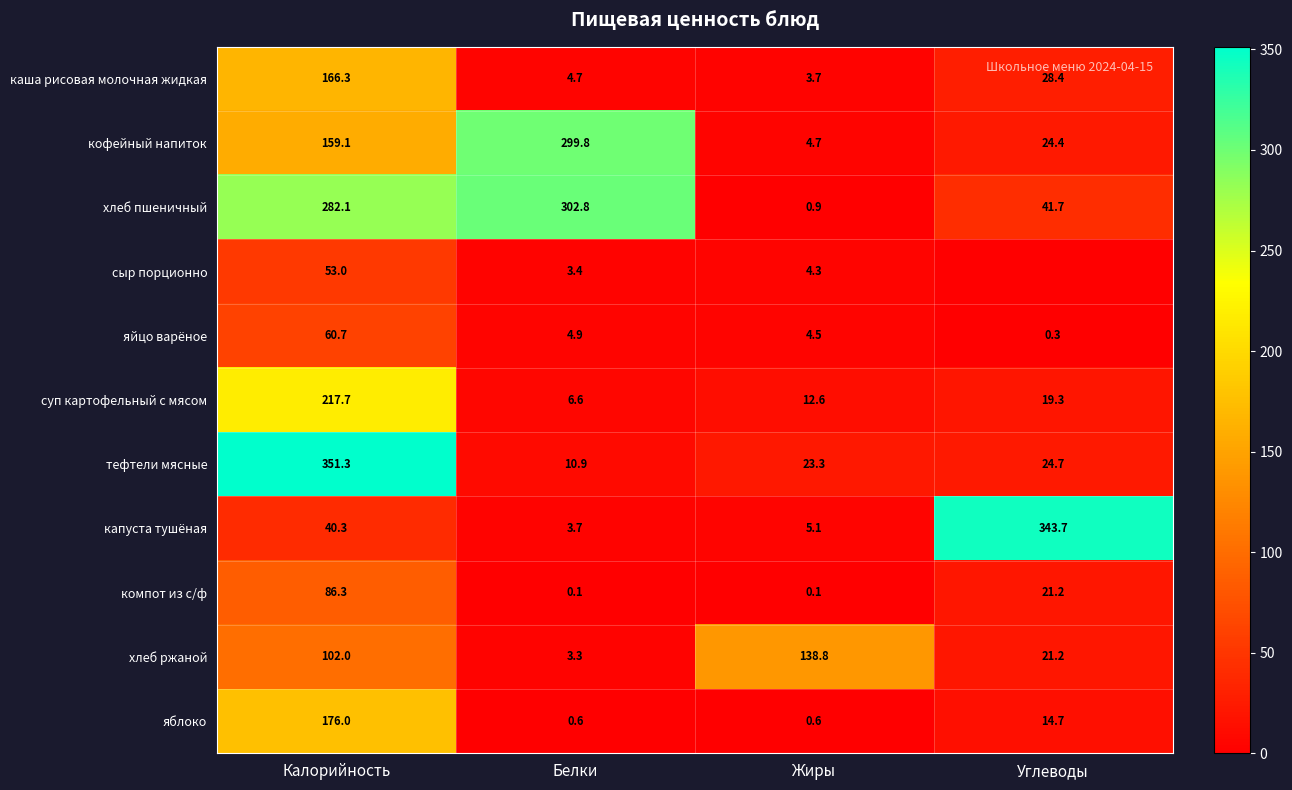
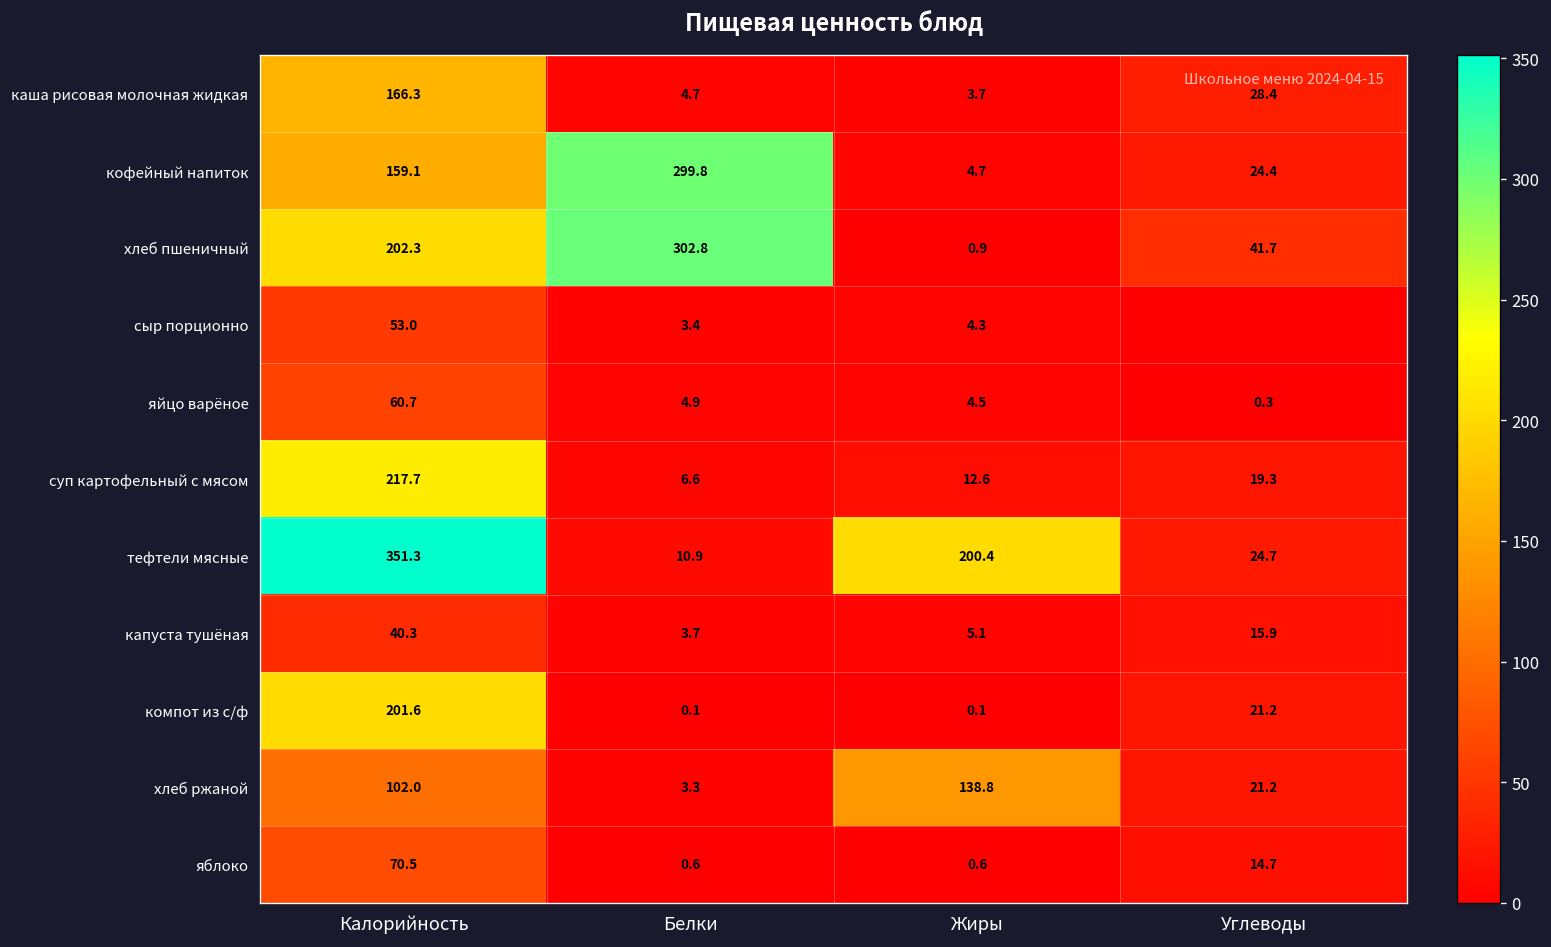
  {
    "каша рисовая молочная жидкая": {
      "Калорийность": 166.3,
      "Белки": 4.7,
      "Жиры": 3.7
    },
    "кофейный напиток": {
      "Калорийность": 159.1,
      "Белки": 299.8,
      "Жиры": 4.7,
      "Углеводы": 24.4
    },
    "хлеб пшеничный": {
-     "Калорийность": 282.1,
+     "Калорийность": 202.3,
      "Белки": 302.8,
      "Жиры": 0.9,
      "Углеводы": 41.7
    },
    "сыр порционно": {
      "Калорийность": 53.0,
      "Белки": 3.4,
      "Жиры": 4.3
    },
    "яйцо варёное": {
      "Калорийность": 60.7,
      "Белки": 4.9,
      "Жиры": 4.5,
      "Углеводы": 0.3
    },
    "суп картофельный с мясом": {
      "Калорийность": 217.7,
      "Белки": 6.6,
      "Жиры": 12.6,
      "Углеводы": 19.3
    },
    "тефтели мясные": {
      "Калорийность": 351.3,
      "Белки": 10.9,
-     "Жиры": 23.3,
+     "Жиры": 200.4,
      "Углеводы": 24.7
    },
    "капуста тушёная": {
      "Калорийность": 40.3,
      "Белки": 3.7,
      "Жиры": 5.1,
-     "Углеводы": 343.7
+     "Углеводы": 15.9
    },
    "компот из с/ф": {
-     "Калорийность": 86.3,
+     "Калорийность": 201.6,
      "Белки": 0.1,
      "Жиры": 0.1,
      "Углеводы": 21.2
    },
    "хлеб ржаной": {
      "Калорийность": 102.0,
      "Белки": 3.3,
      "Жиры": 138.8,
      "Углеводы": 21.2
    },
    "яблоко": {
-     "Калорийность": 176.0,
+     "Калорийность": 70.5,
      "Белки": 0.6,
      "Жиры": 0.6,
      "Углеводы": 14.7
    }
  }
